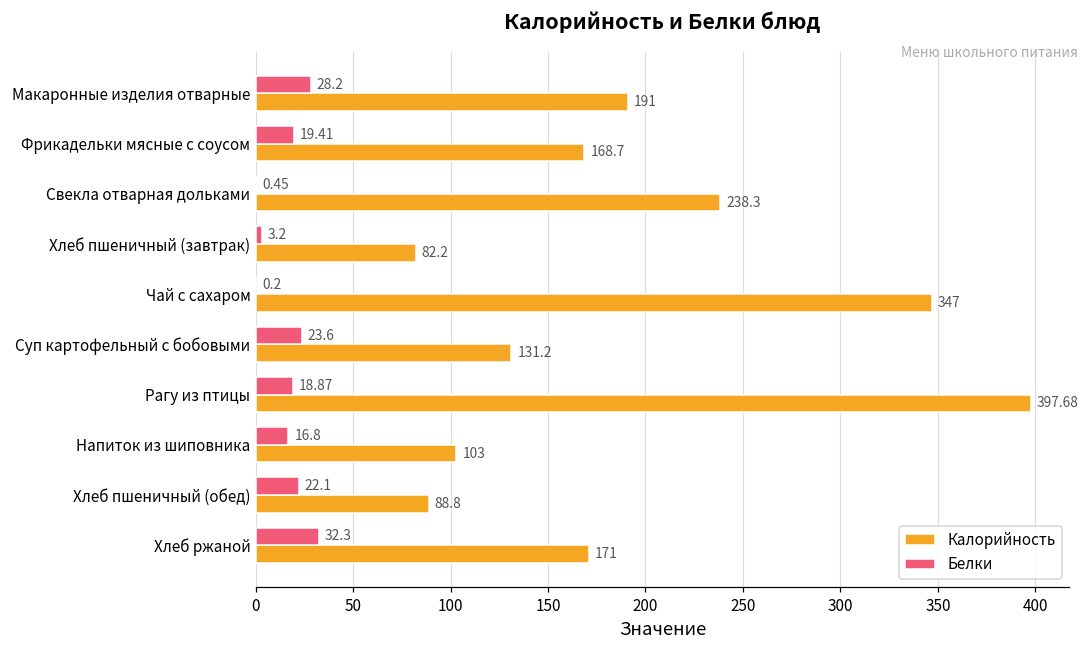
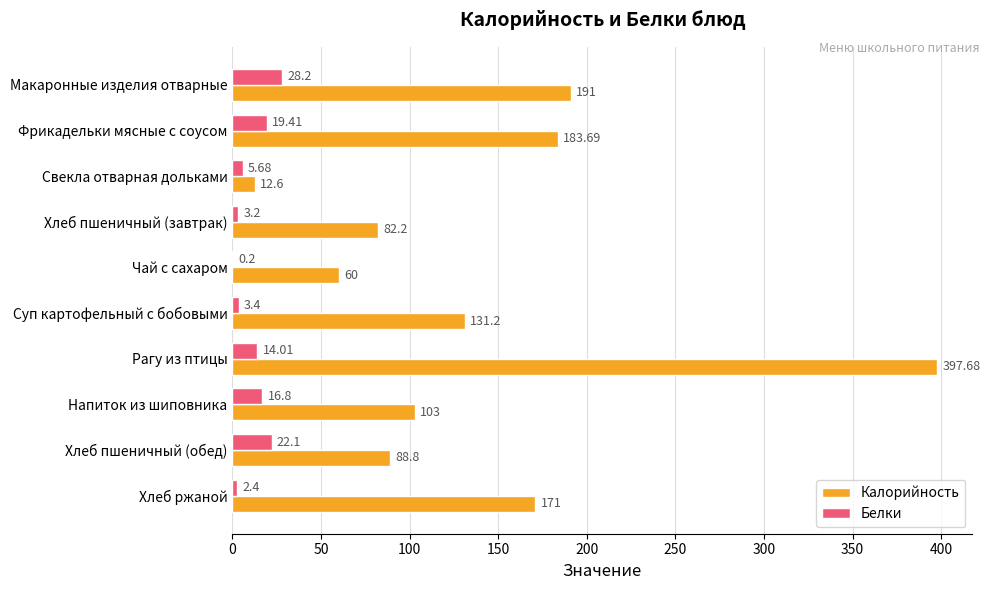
  {
    "Калорийность": {
      "Макаронные изделия отварные": 191,
-     "Фрикадельки мясные с соусом": 168.7,
-     "Свекла отварная дольками": 238.3,
+     "Фрикадельки мясные с соусом": 183.69,
+     "Свекла отварная дольками": 12.6,
      "Хлеб пшеничный (завтрак)": 82.2,
-     "Чай с сахаром": 347,
+     "Чай с сахаром": 60,
      "Суп картофельный с бобовыми": 131.2,
      "Рагу из птицы": 397.68,
      "Напиток из шиповника": 103,
      "Хлеб пшеничный (обед)": 88.8,
      "Хлеб ржаной": 171
    },
    "Белки": {
      "Макаронные изделия отварные": 28.2,
      "Фрикадельки мясные с соусом": 19.41,
-     "Свекла отварная дольками": 0.45,
+     "Свекла отварная дольками": 5.68,
      "Хлеб пшеничный (завтрак)": 3.2,
      "Чай с сахаром": 0.2,
-     "Суп картофельный с бобовыми": 23.6,
-     "Рагу из птицы": 18.87,
+     "Суп картофельный с бобовыми": 3.4,
+     "Рагу из птицы": 14.01,
      "Напиток из шиповника": 16.8,
      "Хлеб пшеничный (обед)": 22.1,
-     "Хлеб ржаной": 32.3
+     "Хлеб ржаной": 2.4
    }
  }
